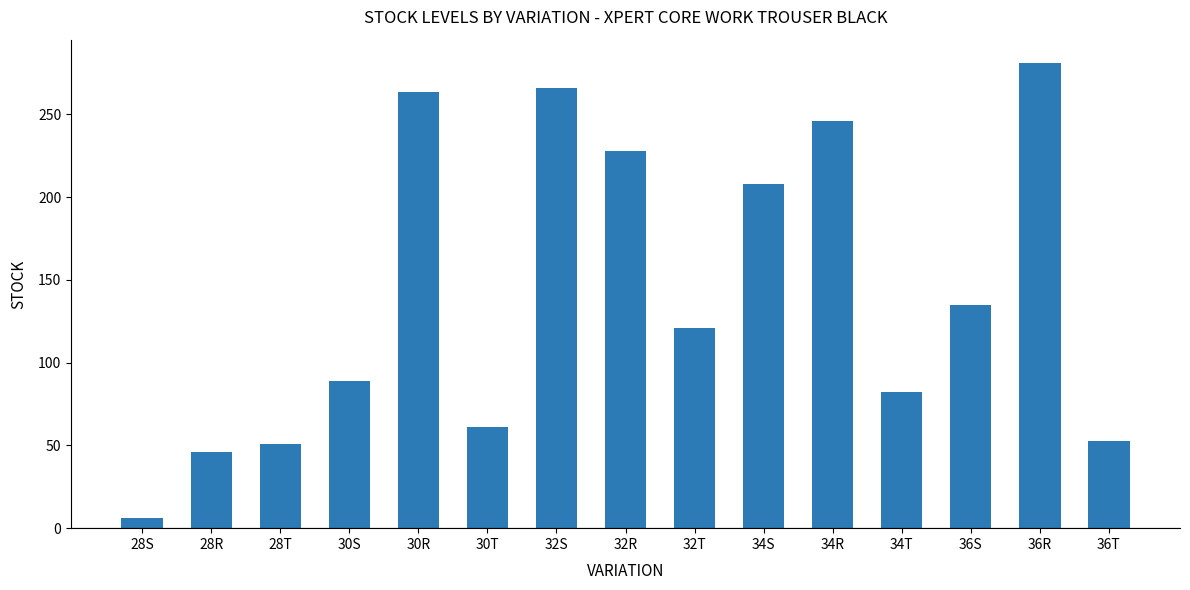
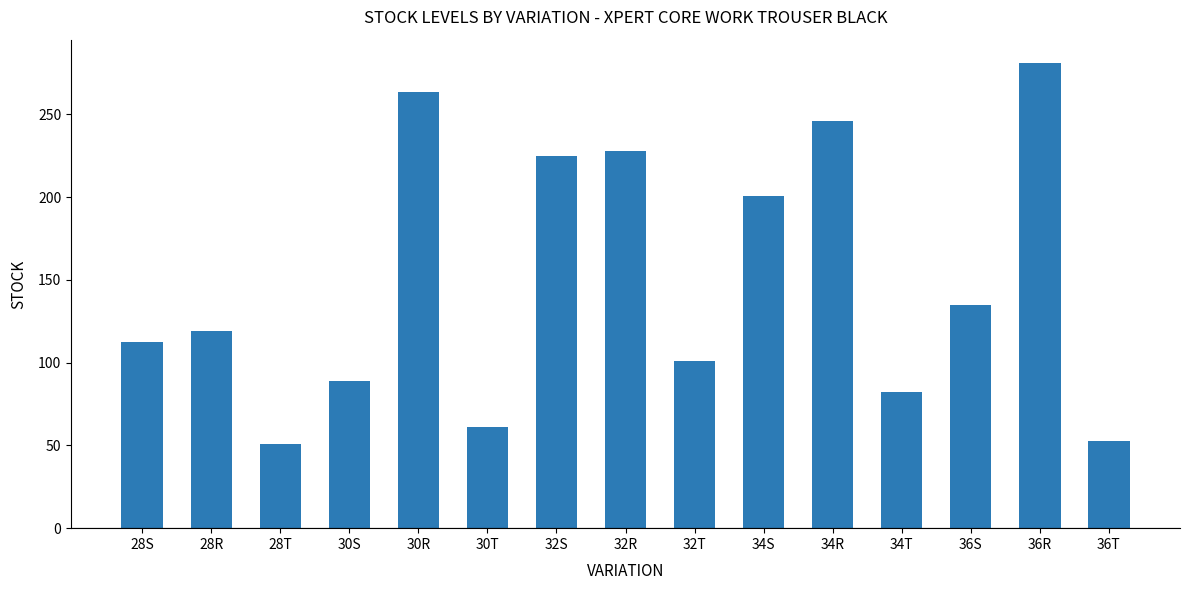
  {
-   "28S": 6,
-   "28R": 46,
+   "28S": 112,
+   "28R": 119,
    "28T": 51,
    "30S": 89,
    "30R": 263,
    "30T": 61,
-   "32S": 266,
+   "32S": 225,
    "32R": 228,
-   "32T": 121,
-   "34S": 208,
+   "32T": 101,
+   "34S": 201,
    "34R": 246,
    "34T": 82,
    "36S": 135,
    "36R": 281,
    "36T": 53
  }
